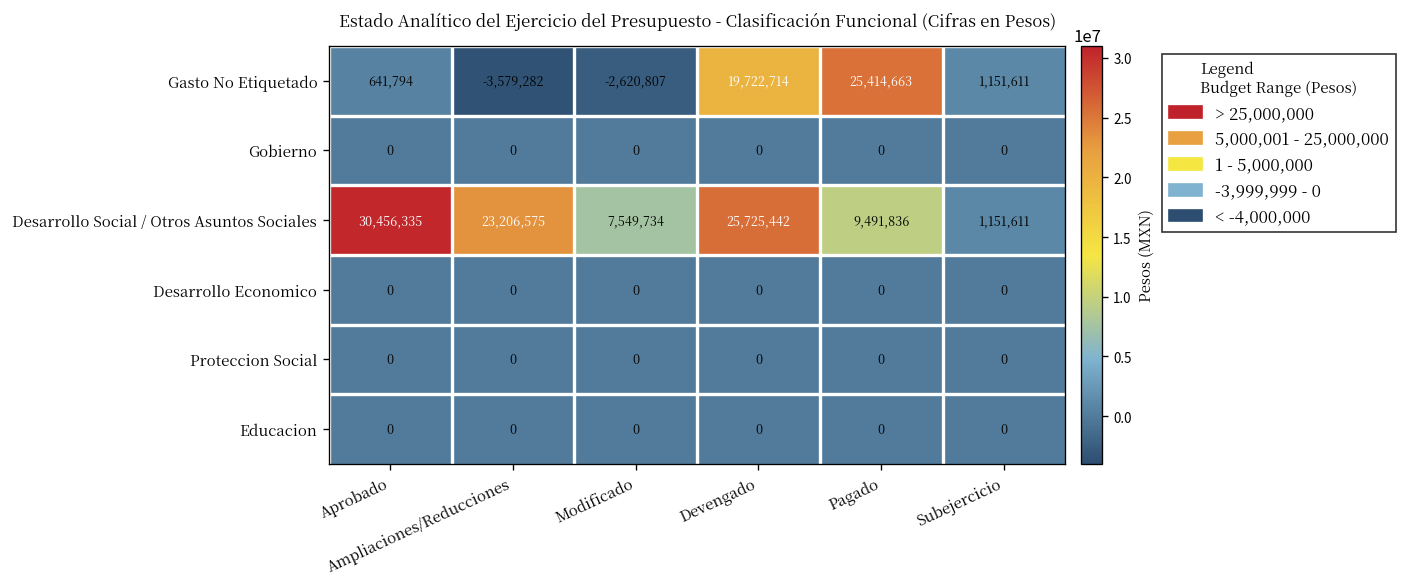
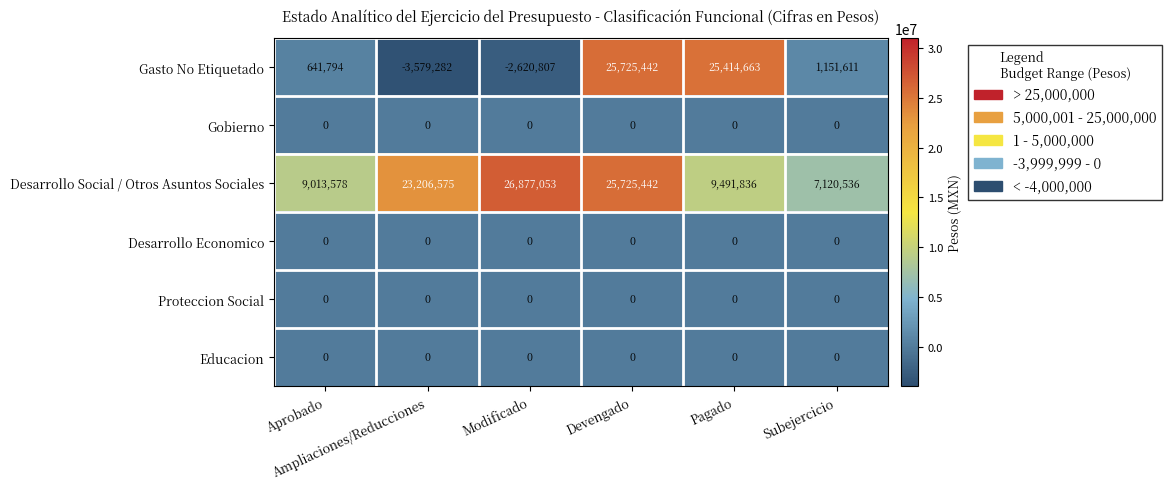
  {
    "Gasto No Etiquetado": {
      "Aprobado": "641,794",
      "Ampliaciones/Reducciones": "-3,579,282",
      "Modificado": "-2,620,807",
-     "Devengado": "19,722,714",
+     "Devengado": "25,725,442",
      "Pagado": "25,414,663",
      "Subejercicio": "1,151,611"
    },
    "Gobierno": {
      "Aprobado": "0",
      "Ampliaciones/Reducciones": "0",
      "Modificado": "0",
      "Devengado": "0",
      "Pagado": "0",
      "Subejercicio": "0"
    },
    "Desarrollo Social / Otros Asuntos Sociales": {
-     "Aprobado": "30,456,335",
+     "Aprobado": "9,013,578",
      "Ampliaciones/Reducciones": "23,206,575",
-     "Modificado": "7,549,734",
+     "Modificado": "26,877,053",
      "Devengado": "25,725,442",
      "Pagado": "9,491,836",
-     "Subejercicio": "1,151,611"
+     "Subejercicio": "7,120,536"
    },
    "Desarrollo Economico": {
      "Aprobado": "0",
      "Ampliaciones/Reducciones": "0",
      "Modificado": "0",
      "Devengado": "0",
      "Pagado": "0",
      "Subejercicio": "0"
    },
    "Proteccion Social": {
      "Aprobado": "0",
      "Ampliaciones/Reducciones": "0",
      "Modificado": "0",
      "Devengado": "0",
      "Pagado": "0",
      "Subejercicio": "0"
    },
    "Educacion": {
      "Aprobado": "0",
      "Ampliaciones/Reducciones": "0",
      "Modificado": "0",
      "Devengado": "0",
      "Pagado": "0",
      "Subejercicio": "0"
    }
  }
